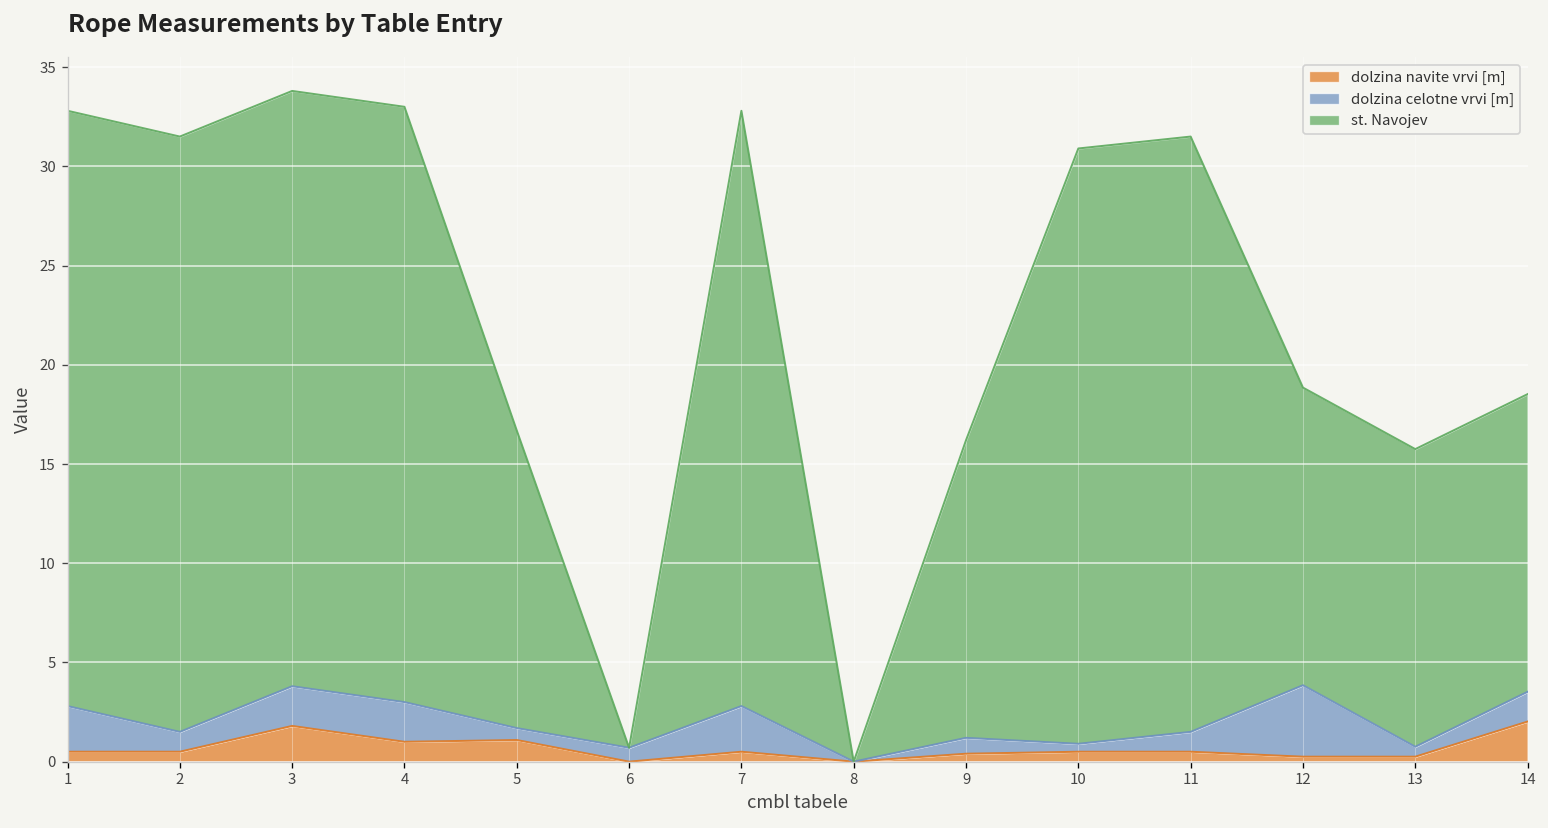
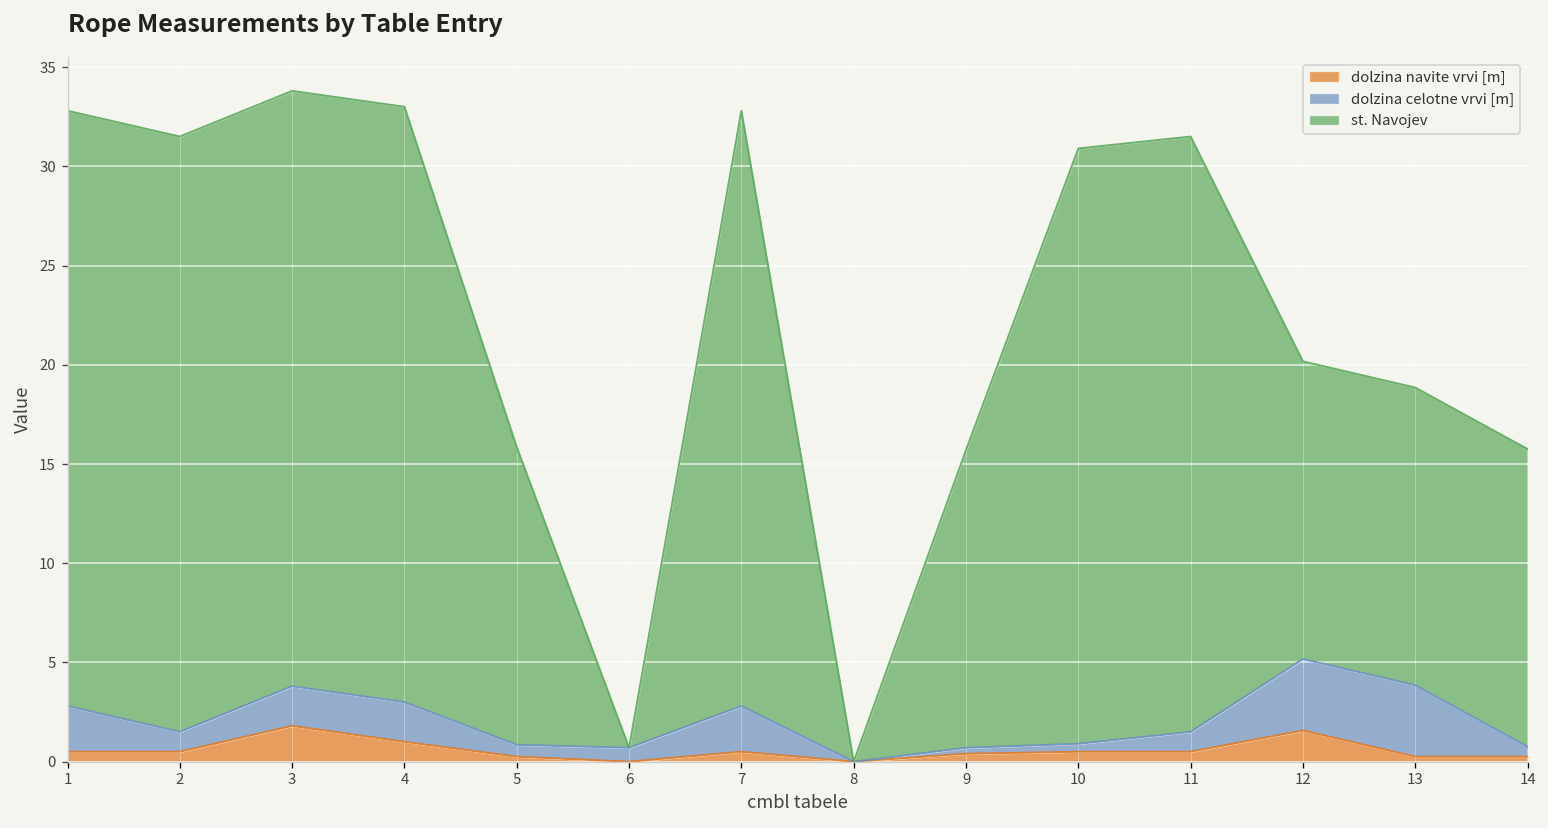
  {
    "dolzina navite vrvi [m]": {
      "1": 0.5,
      "2": 0.5,
      "3": 1.8,
      "4": 1.0,
-     "5": 1.1,
+     "5": 0.3,
      "6": 0.0,
      "7": 0.5,
      "9": 0.4,
      "10": 0.5,
      "11": 0.5,
-     "12": 0.3,
+     "12": 1.6,
      "13": 0.3,
-     "14": 2.0
+     "14": 0.3
    },
    "dolzina celotne vrvi [m]": {
      "1": 2.3,
      "2": 1.0,
      "3": 2.0,
      "4": 2.0,
      "5": 0.6,
      "7": 2.3,
-     "9": 0.8,
+     "9": 0.3,
      "10": 0.4,
      "11": 1.0,
      "12": 3.6,
-     "13": 0.5,
-     "14": 1.5
+     "13": 3.6,
+     "14": 0.5
    },
    "st. Navojev": {
      "1": 30.0,
      "2": 30.0,
      "3": 30.0,
      "4": 30.0,
      "5": 15.0,
      "7": 30.0,
      "9": 15.0,
      "10": 30.0,
      "11": 30.0,
      "12": 15.0,
      "13": 15.0,
      "14": 15.0
    }
  }
